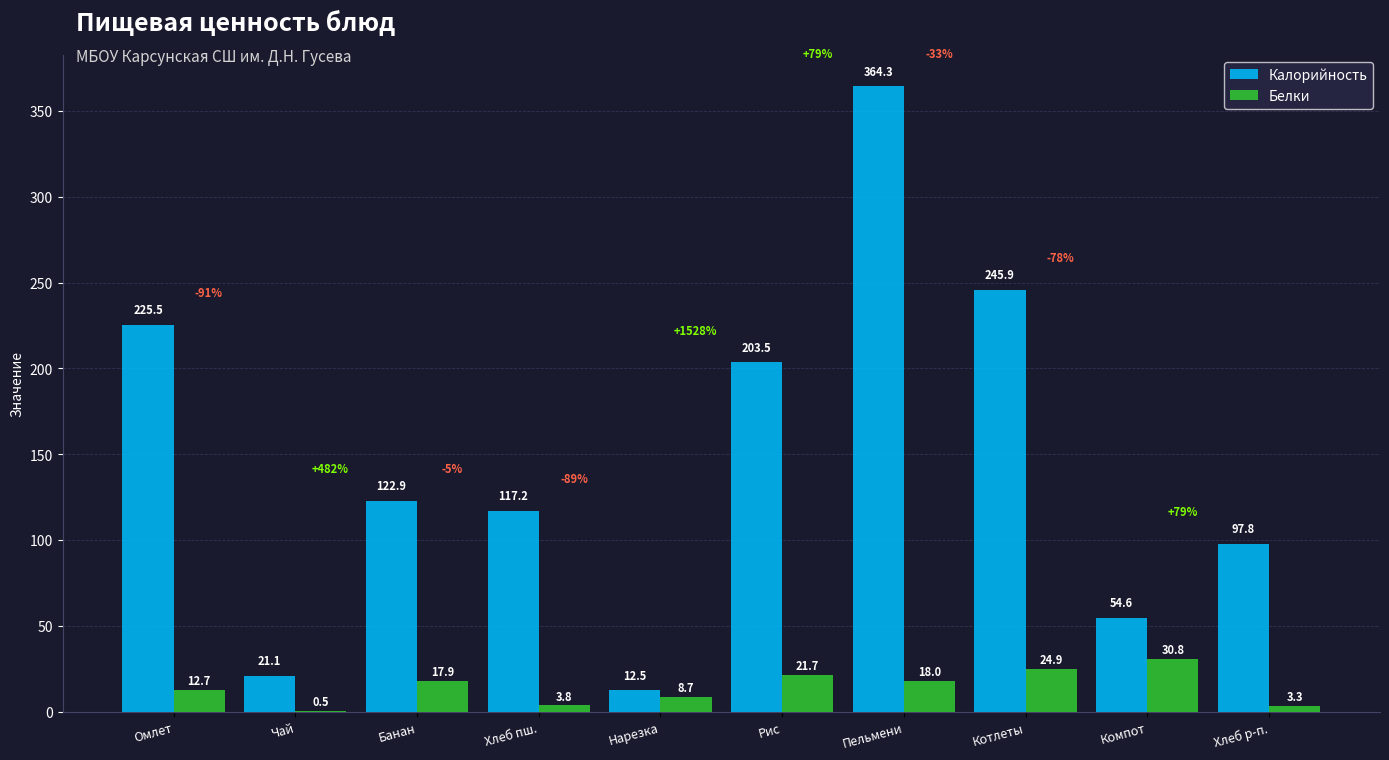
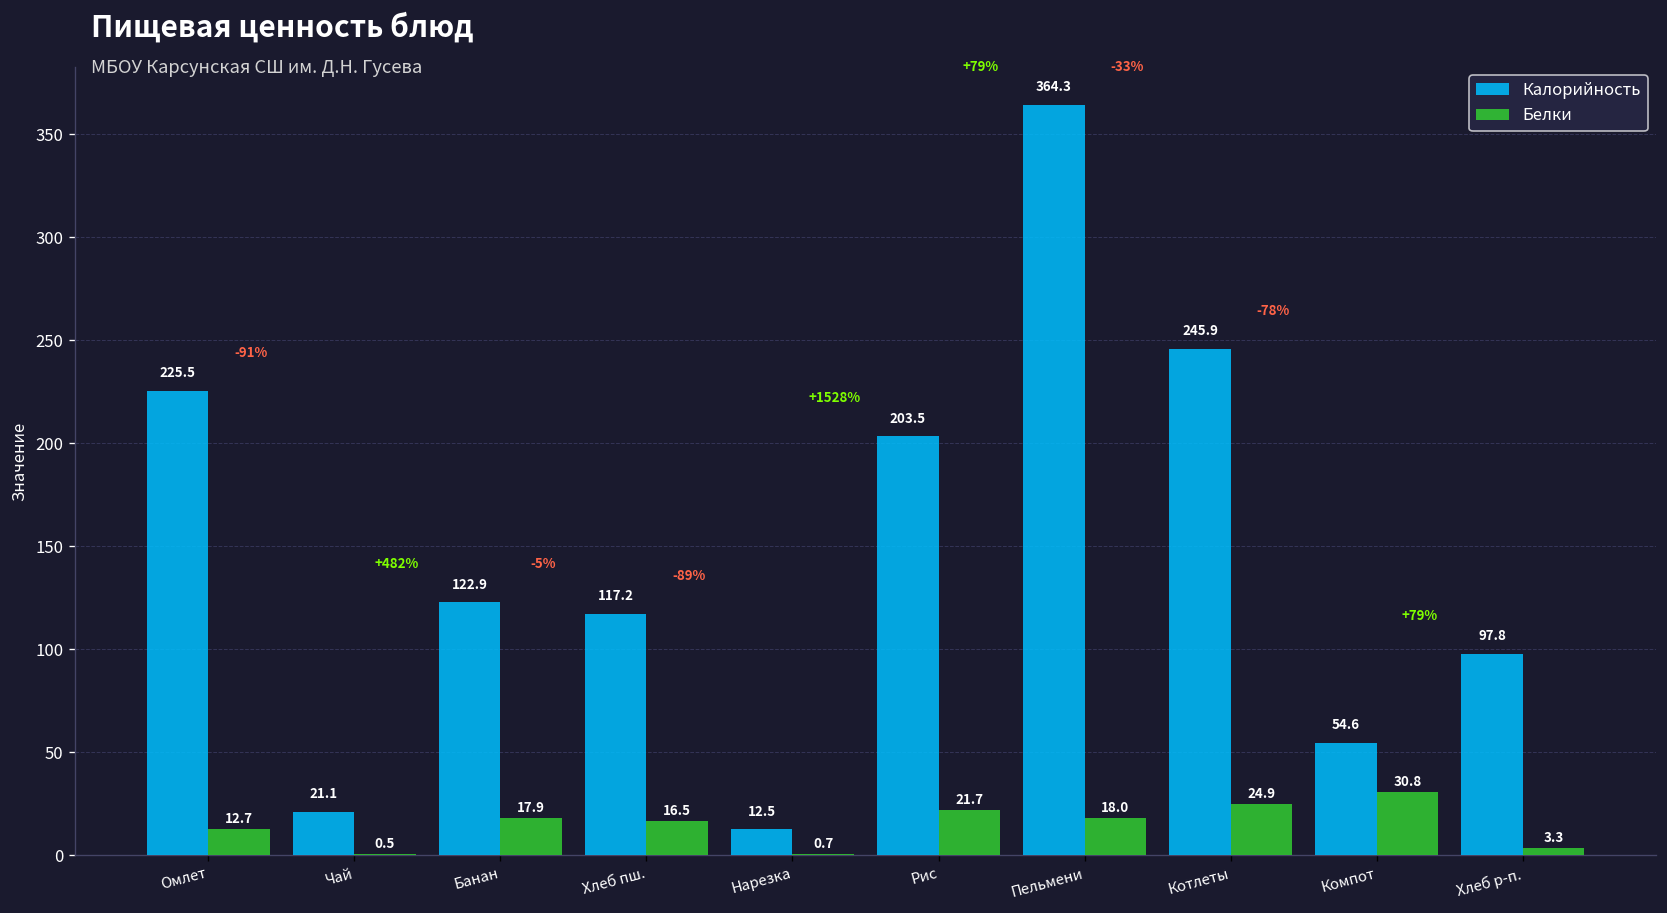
  {
    "Калорийность": {
      "Омлет": 225.5,
      "Чай": 21.1,
      "Банан": 122.9,
      "Хлеб пш.": 117.2,
      "Нарезка": 12.5,
      "Рис": 203.5,
      "Пельмени": 364.3,
      "Котлеты": 245.9,
      "Компот": 54.6,
      "Хлеб р-п.": 97.8
    },
    "Белки": {
      "Омлет": 12.7,
      "Чай": 0.5,
      "Банан": 17.9,
-     "Хлеб пш.": 3.8,
-     "Нарезка": 8.7,
+     "Хлеб пш.": 16.5,
+     "Нарезка": 0.7,
      "Рис": 21.7,
      "Пельмени": 18.0,
      "Котлеты": 24.9,
      "Компот": 30.8,
      "Хлеб р-п.": 3.3
    }
  }
